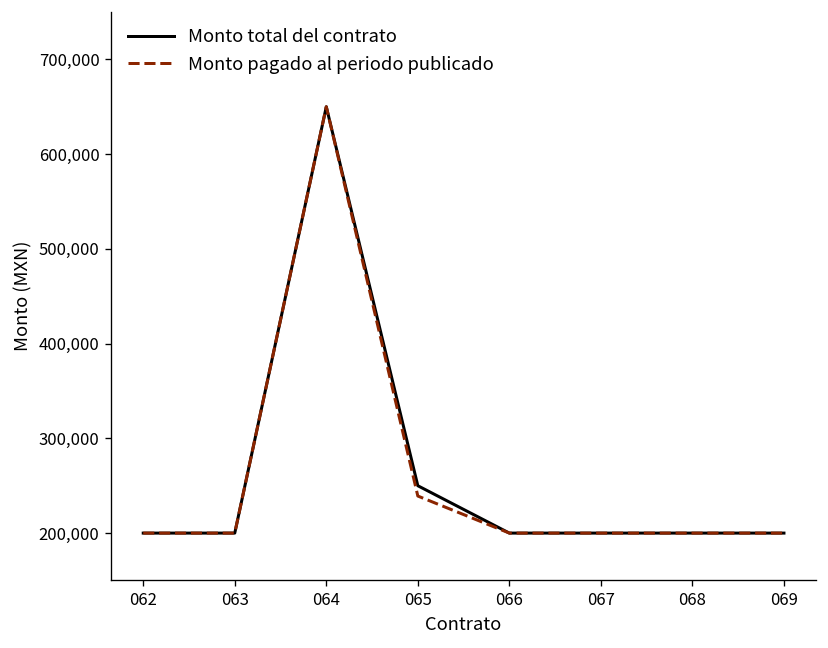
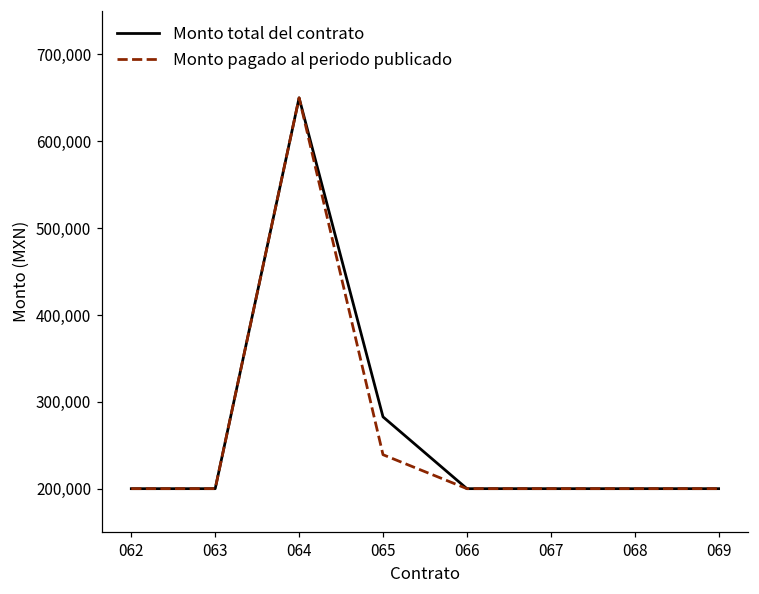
  {
    "Monto total del contrato": {
-     "065": "250,000"
+     "065": "280,000"
    },
    "Monto pagado al periodo publicado": {
      "065": "240,000"
    }
  }
